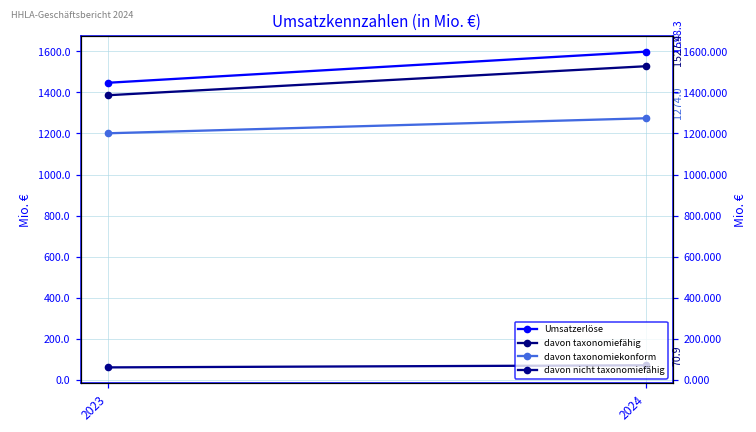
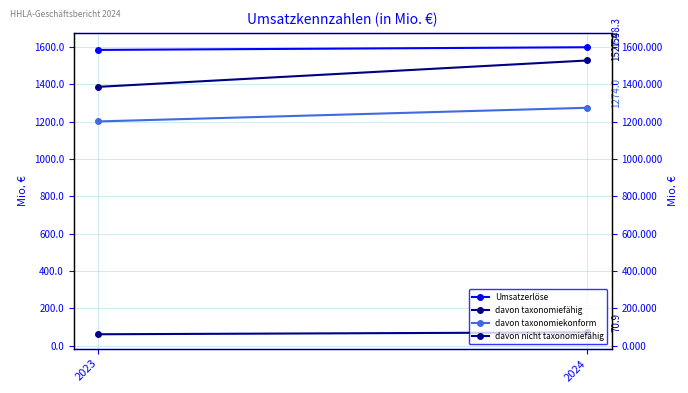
  {
    "Umsatzerlöse": {
-     "2023": 1450
+     "2023": 1580
    },
    "davon taxonomiekonform": {
      "2024": 1274.0
    }
  }
